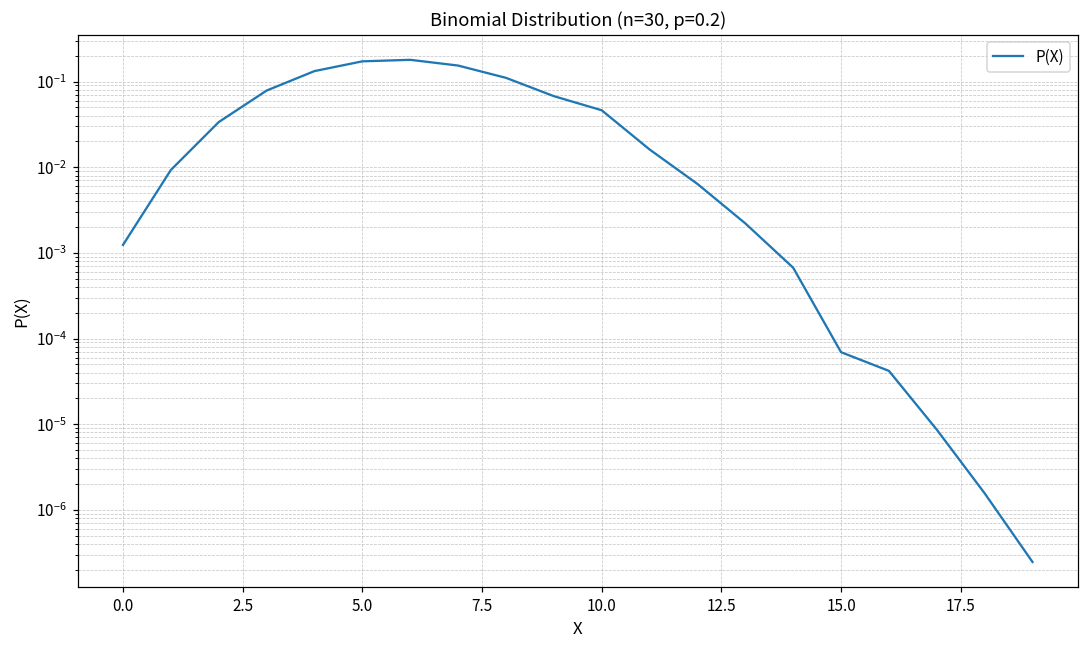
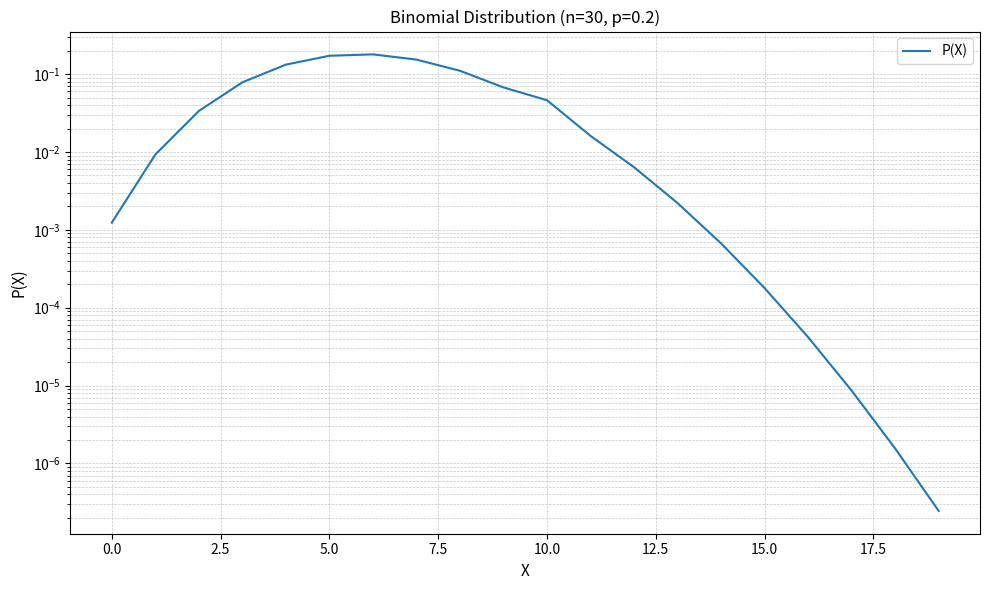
  {
    "0.0": 0.0012,
    "5.0": 0.17,
    "10.0": 0.05,
-   "15.0": 0.00007
+   "15.0": 0.00018
  }
